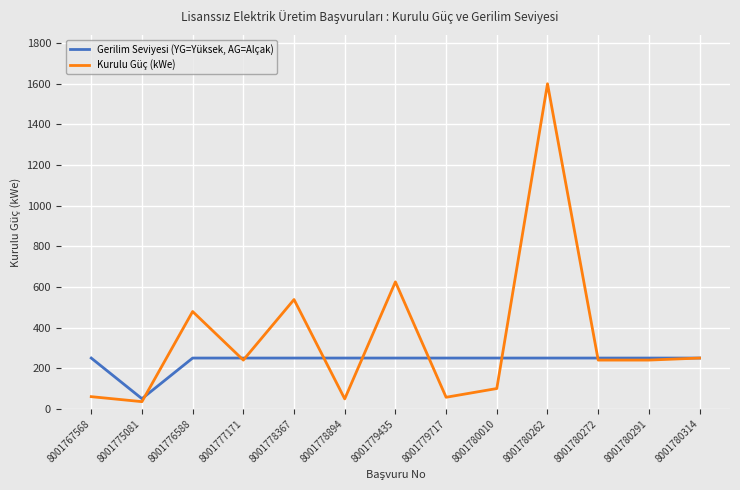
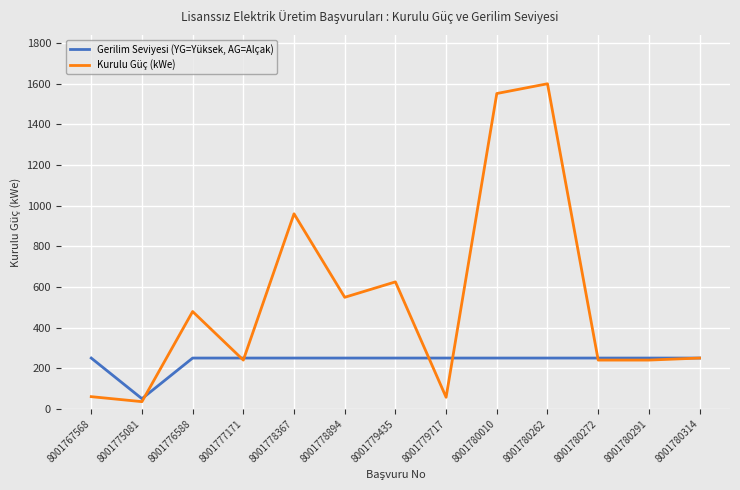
  {
    "Gerilim Seviyesi (YG=Yüksek, AG=Alçak)": {
      "8001767568": 250,
      "8001775081": 50,
      "8001776588": 250,
      "8001778367": 250,
      "8001778894": 250,
      "8001779435": 250,
      "8001779717": 250,
      "8001780010": 250,
      "8001780262": 250
    },
    "Kurulu Güç (kWe)": {
      "8001767568": 60,
      "8001775081": 40,
      "8001776588": 480,
-     "8001778367": 540,
-     "8001778894": 50,
+     "8001778367": 960,
+     "8001778894": 550,
      "8001779435": 620,
      "8001779717": 60,
-     "8001780010": 100,
+     "8001780010": 1550,
      "8001780262": 1600
    }
  }
